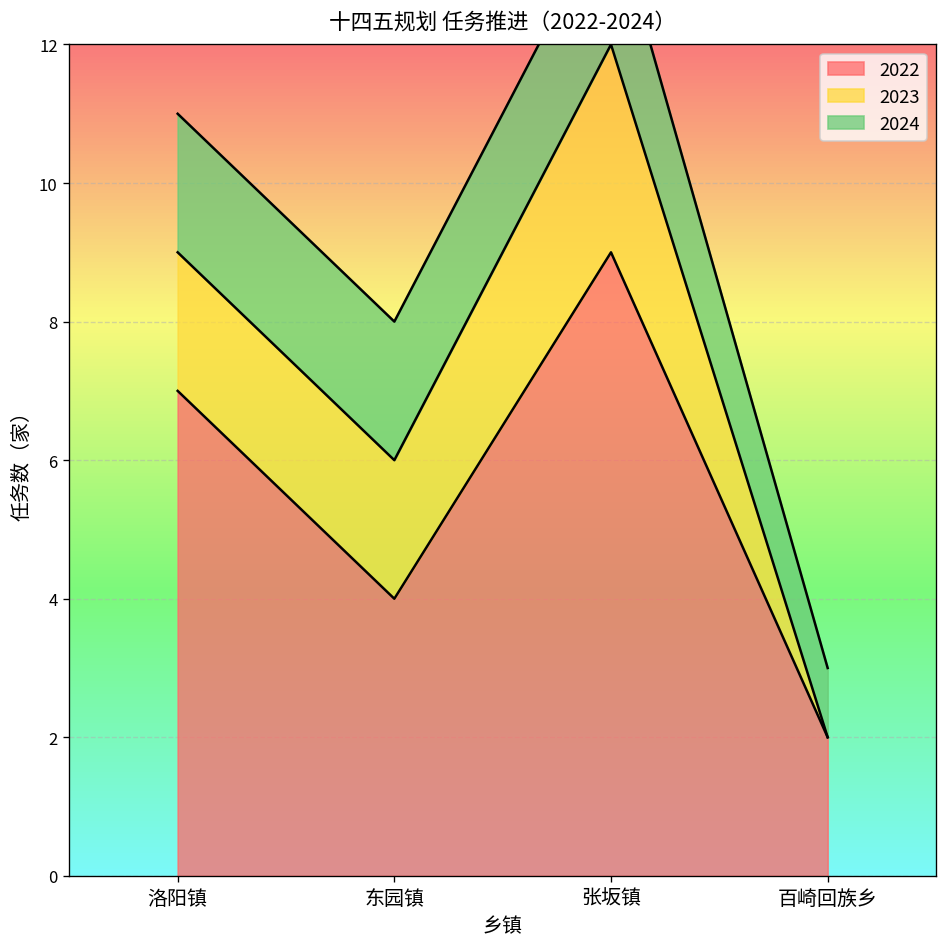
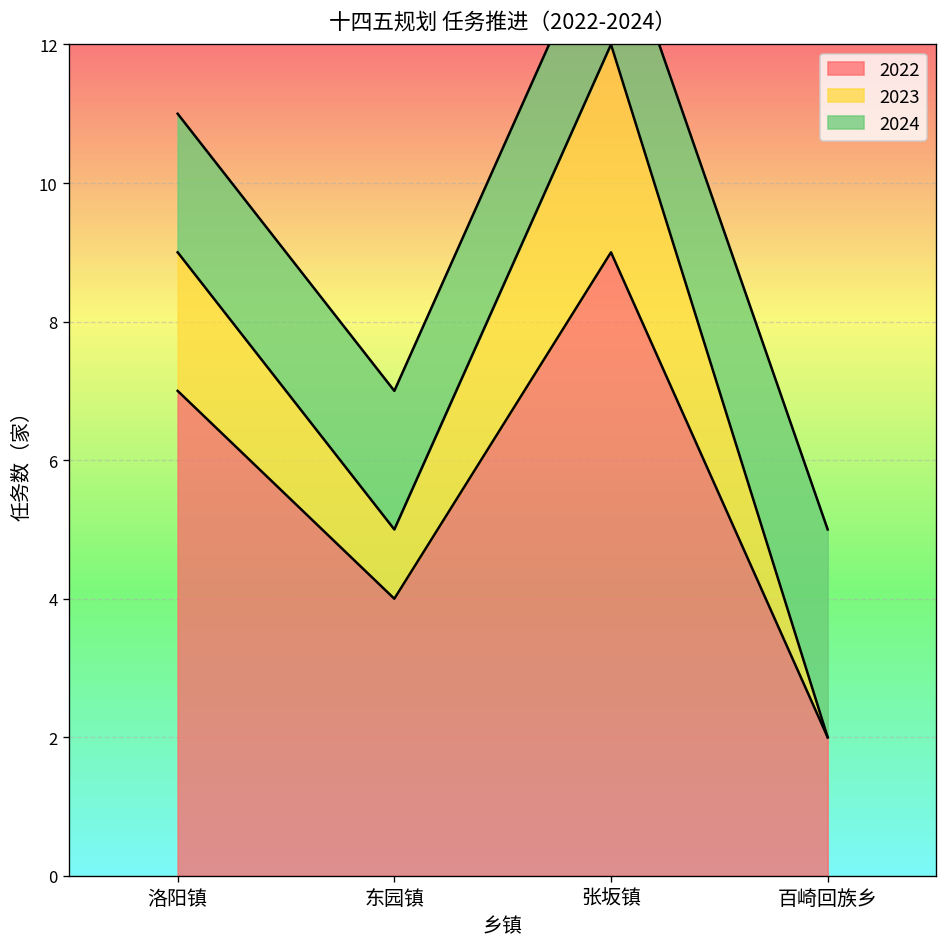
  {
    "2022": {
      "洛阳镇": 7,
      "东园镇": 4,
      "张坂镇": 9
    },
    "2023": {
      "洛阳镇": 2,
-     "东园镇": 2,
+     "东园镇": 1,
      "张坂镇": 3
    },
    "2024": {
      "洛阳镇": 2,
      "东园镇": 2,
-     "百崎回族乡": 1
+     "百崎回族乡": 3
    }
  }
